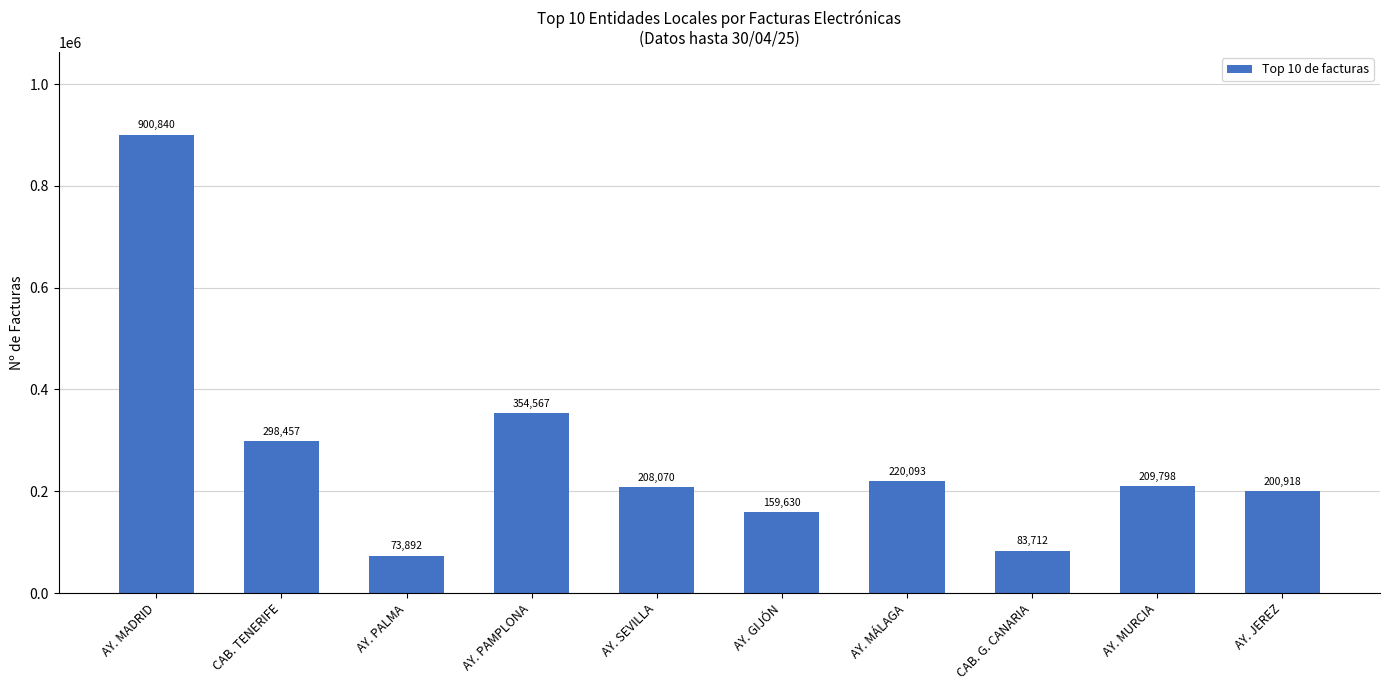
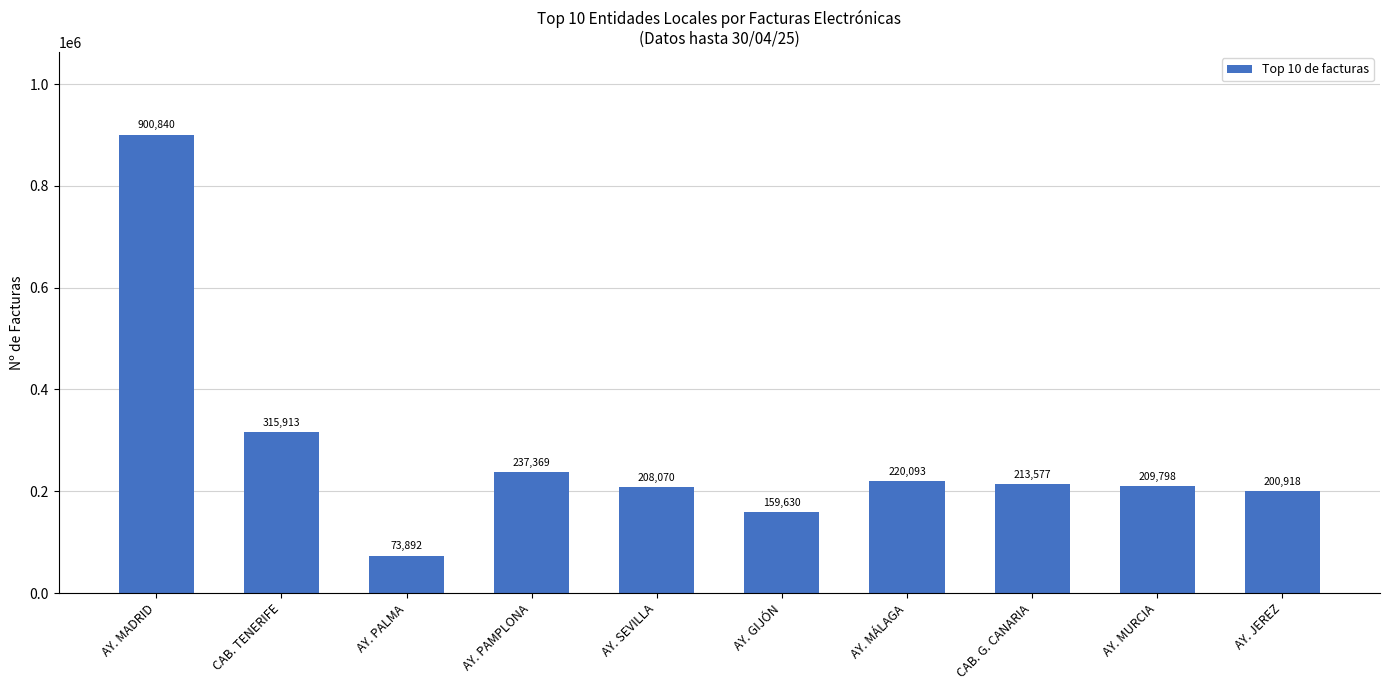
  {
    "AY. MADRID": "900,840",
-   "CAB. TENERIFE": "298,457",
+   "CAB. TENERIFE": "315,913",
    "AY. PALMA": "73,892",
-   "AY. PAMPLONA": "354,567",
+   "AY. PAMPLONA": "237,369",
    "AY. SEVILLA": "208,070",
    "AY. GIJÓN": "159,630",
    "AY. MÁLAGA": "220,093",
-   "CAB. G. CANARIA": "83,712",
+   "CAB. G. CANARIA": "213,577",
    "AY. MURCIA": "209,798",
    "AY. JEREZ": "200,918"
  }
